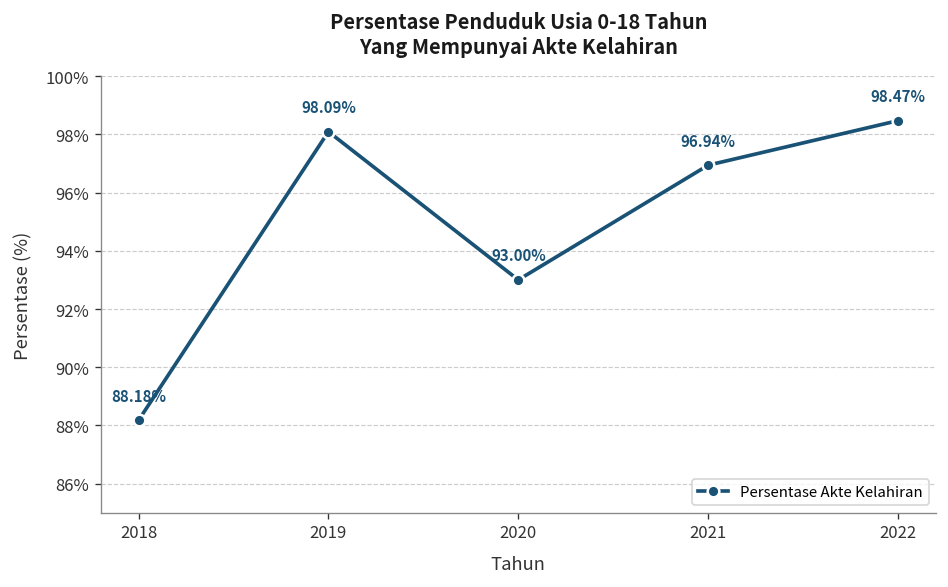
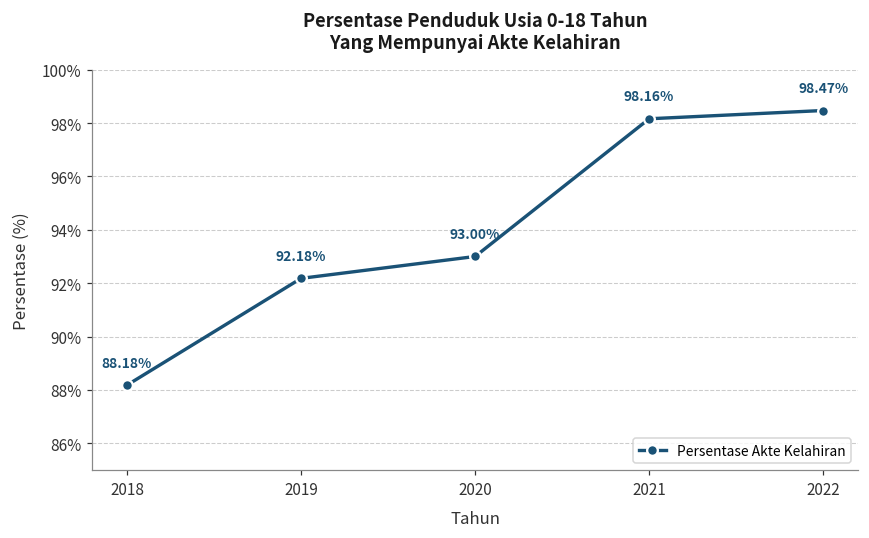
  {
    "2018": "88.18%",
-   "2019": "98.09%",
+   "2019": "92.18%",
    "2020": "93.00%",
-   "2021": "96.94%",
+   "2021": "98.16%",
    "2022": "98.47%"
  }
